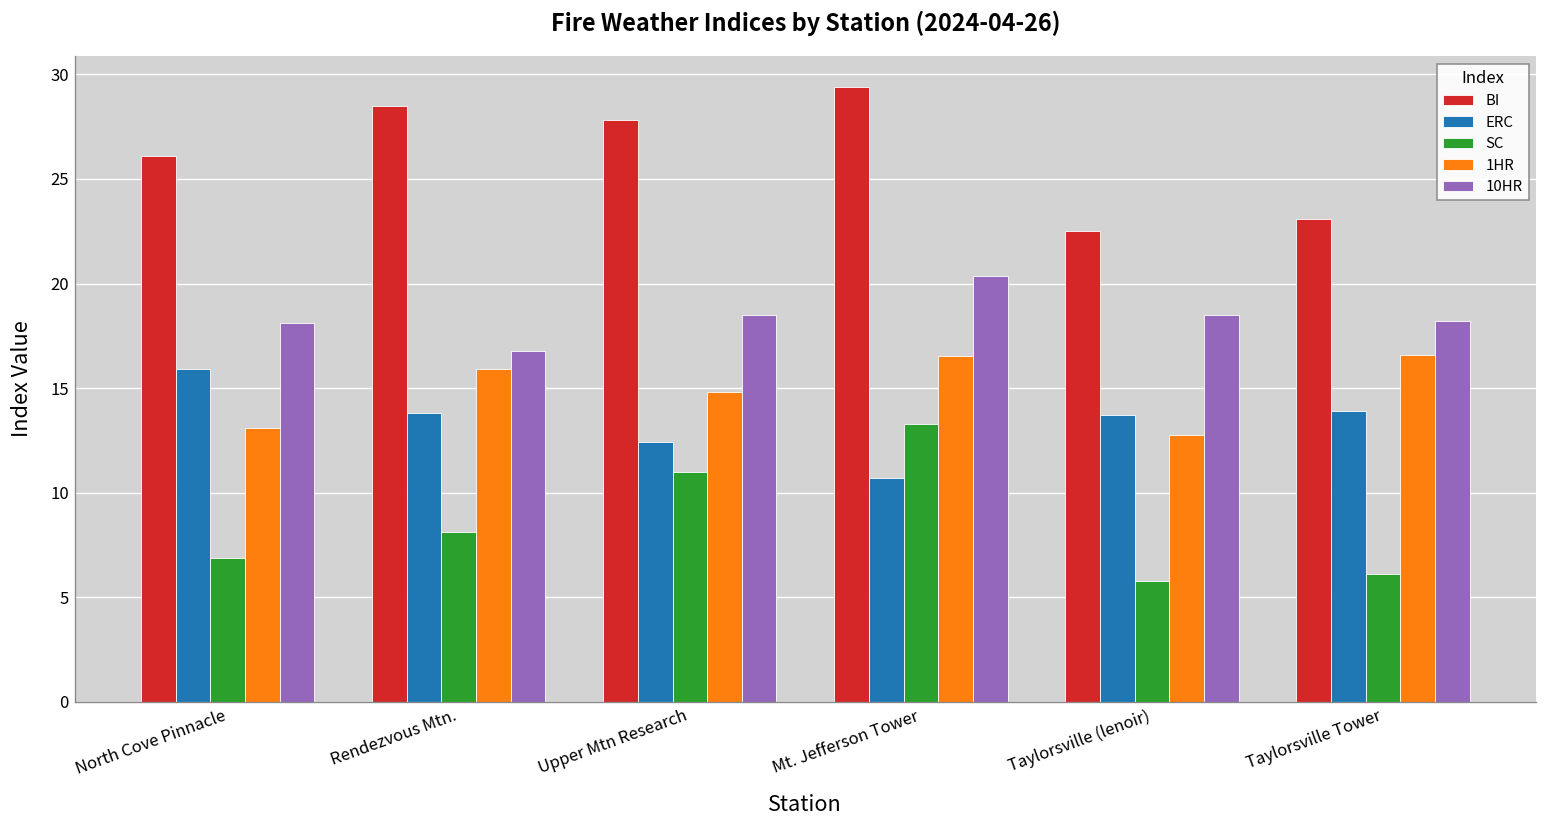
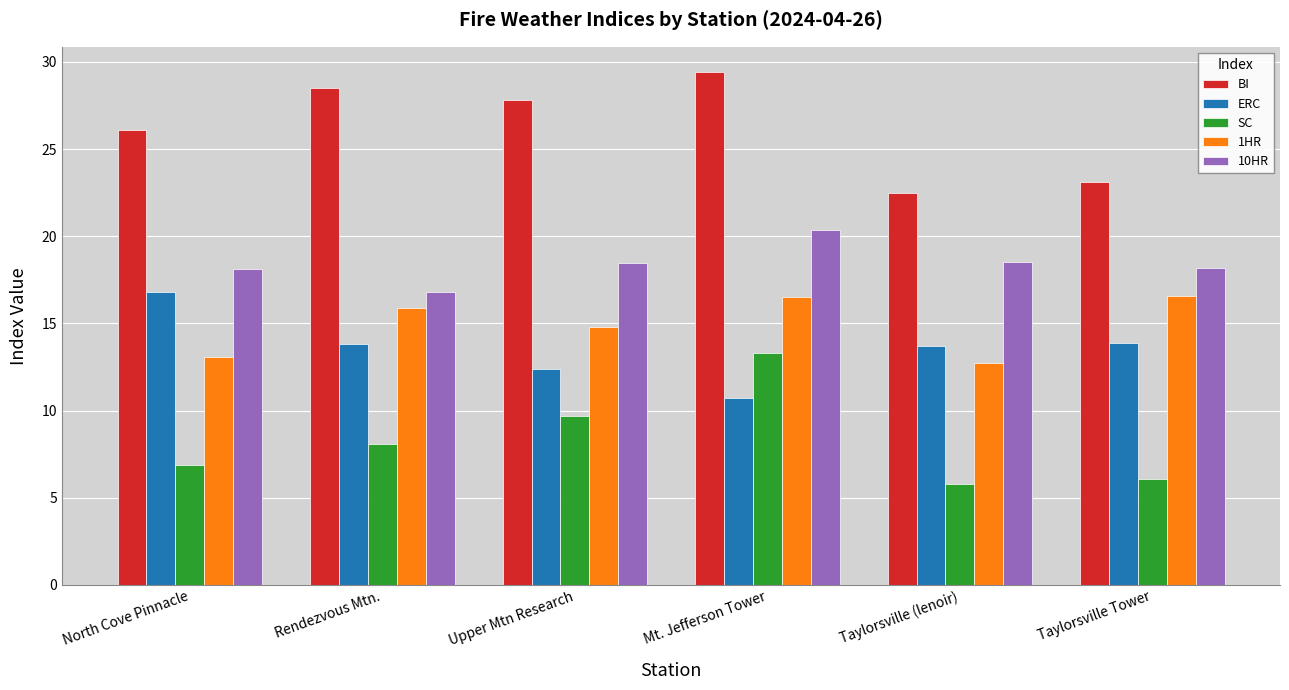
  {
    "BI": {
      "North Cove Pinnacle": 26.1,
      "Rendezvous Mtn.": 28.5,
      "Upper Mtn Research": 27.8,
      "Mt. Jefferson Tower": 29.4,
      "Taylorsville (lenoir)": 22.5,
      "Taylorsville Tower": 23.1
    },
    "ERC": {
-     "North Cove Pinnacle": 15.9,
+     "North Cove Pinnacle": 16.8,
      "Rendezvous Mtn.": 13.8,
      "Upper Mtn Research": 12.4,
      "Mt. Jefferson Tower": 10.7,
      "Taylorsville (lenoir)": 13.7,
      "Taylorsville Tower": 13.9
    },
    "SC": {
      "North Cove Pinnacle": 6.9,
      "Rendezvous Mtn.": 8.1,
-     "Upper Mtn Research": 11.0,
+     "Upper Mtn Research": 9.7,
      "Mt. Jefferson Tower": 13.3,
      "Taylorsville (lenoir)": 5.8,
      "Taylorsville Tower": 6.1
    },
    "1HR": {
      "North Cove Pinnacle": 13.1,
      "Rendezvous Mtn.": 15.9,
      "Upper Mtn Research": 14.8,
      "Mt. Jefferson Tower": 16.5,
      "Taylorsville (lenoir)": 12.8,
      "Taylorsville Tower": 16.6
    },
    "10HR": {
      "North Cove Pinnacle": 18.1,
      "Rendezvous Mtn.": 16.8,
      "Upper Mtn Research": 18.5,
      "Mt. Jefferson Tower": 20.4,
      "Taylorsville (lenoir)": 18.5,
      "Taylorsville Tower": 18.2
    }
  }
